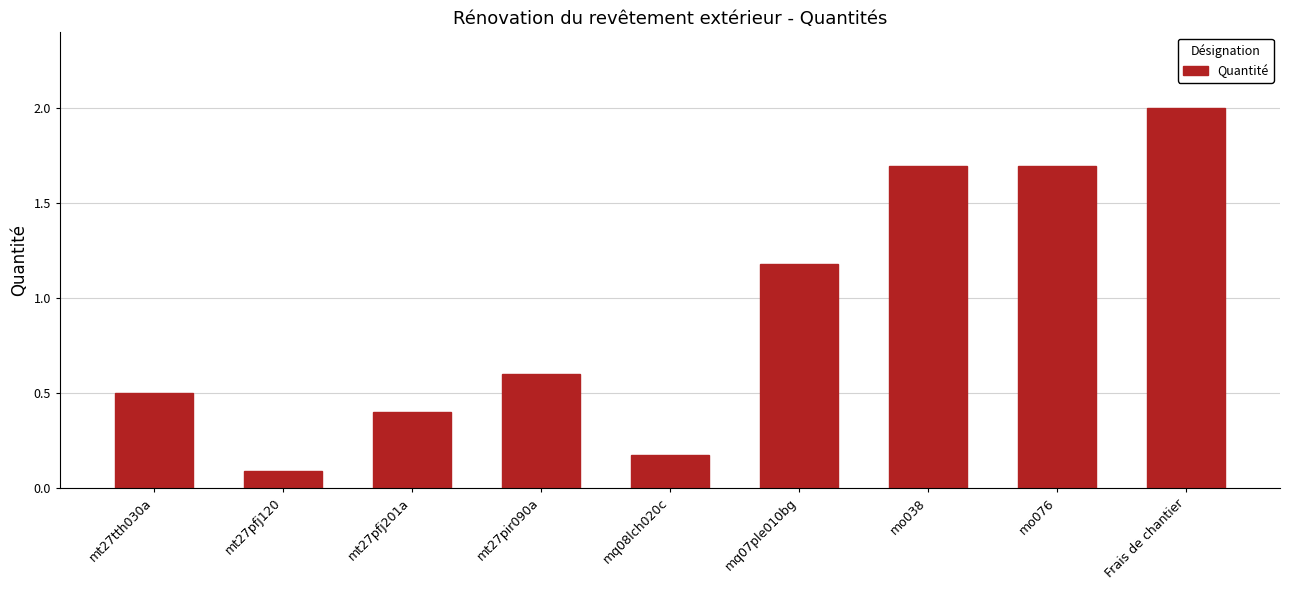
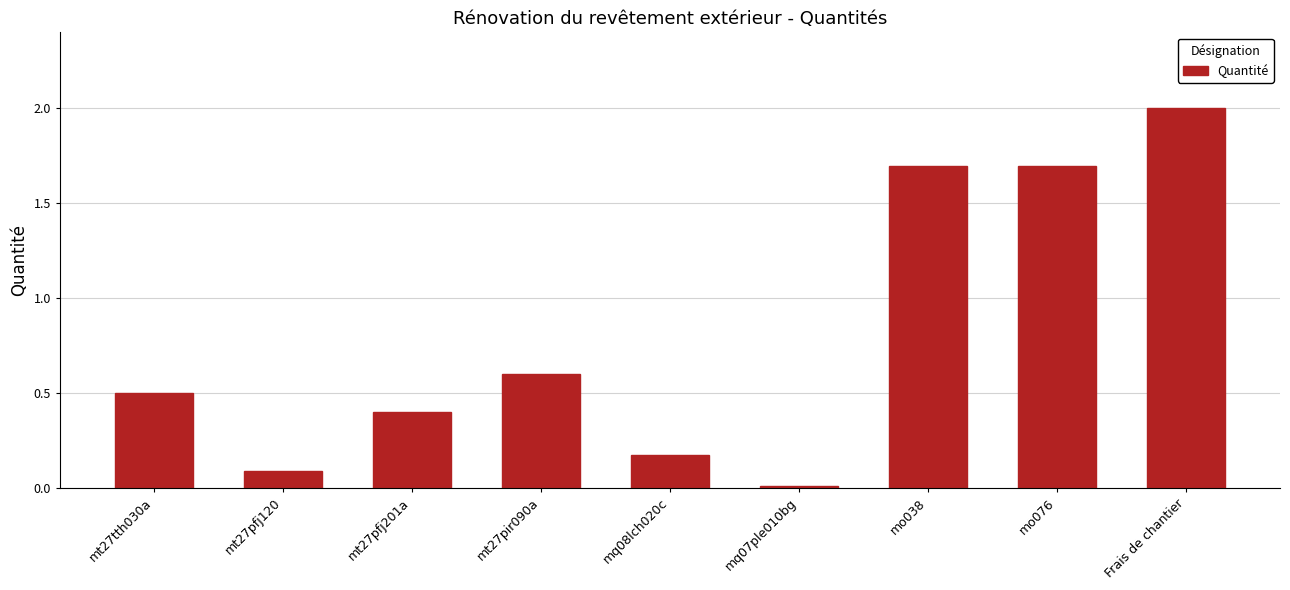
  {
    "mt27tth030a": 0.50,
    "mt27pfj120": 0.09,
    "mt27pfj201a": 0.40,
    "mt27pir090a": 0.60,
    "mq08lch020c": 0.18,
-   "mq07ple010bg": 1.18,
+   "mq07ple010bg": 0.01,
    "mo038": 1.70,
    "mo076": 1.70,
    "Frais de chantier": 2.00
  }
